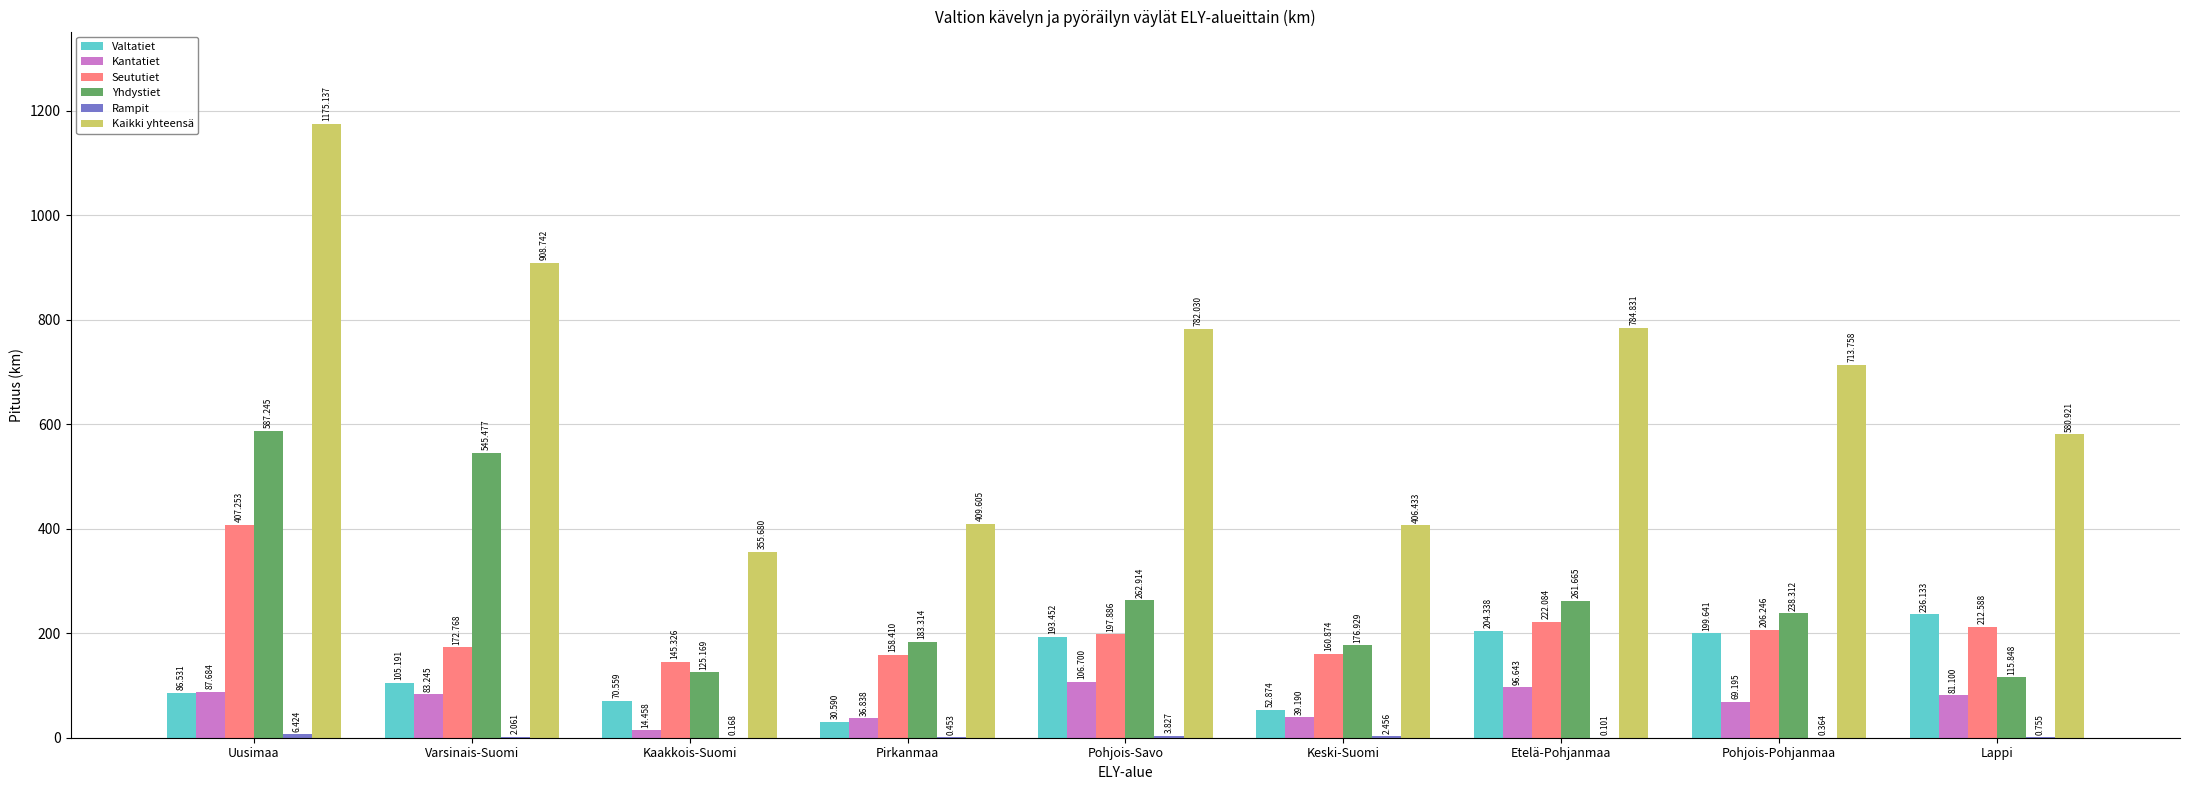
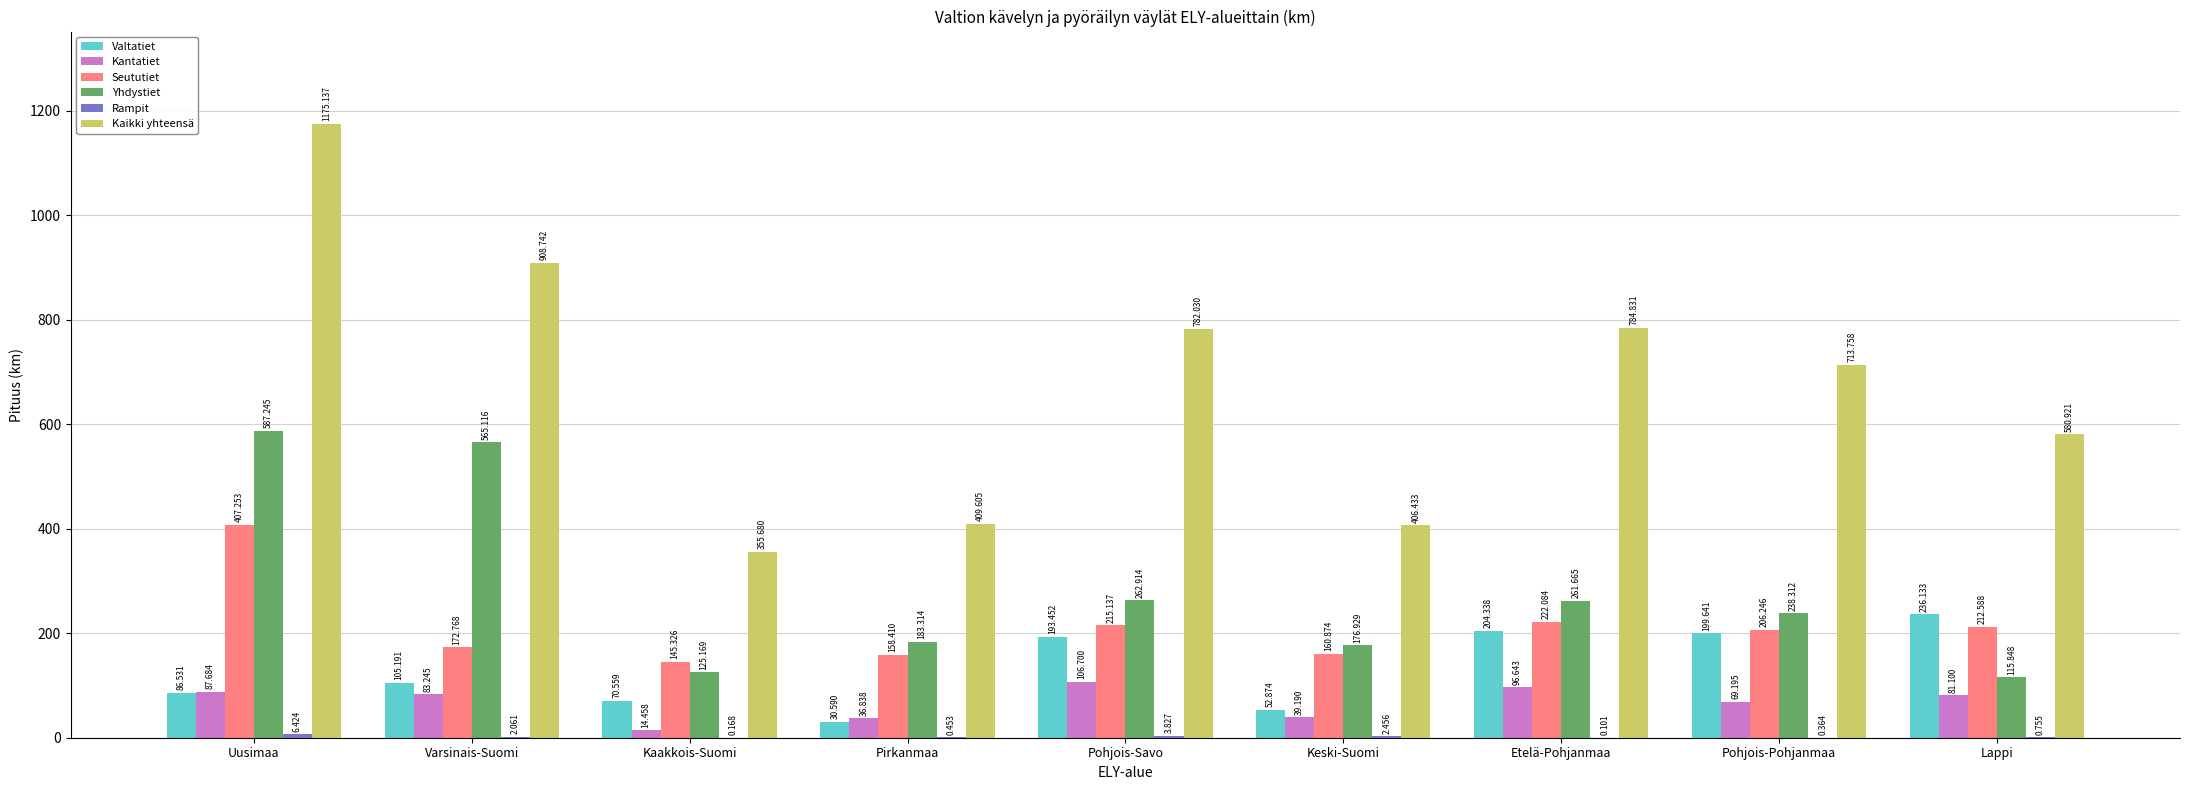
  {
    "Valtatiet": {
      "Uusimaa": 86.531,
      "Varsinais-Suomi": 105.191,
      "Kaakkois-Suomi": 70.559,
      "Pirkanmaa": 30.590,
      "Pohjois-Savo": 193.452,
      "Keski-Suomi": 52.874,
      "Etelä-Pohjanmaa": 204.338,
      "Pohjois-Pohjanmaa": 199.641,
      "Lappi": 236.133
    },
    "Kantatiet": {
      "Uusimaa": 87.684,
      "Varsinais-Suomi": 83.245,
      "Kaakkois-Suomi": 14.458,
      "Pirkanmaa": 36.838,
      "Pohjois-Savo": 106.700,
      "Keski-Suomi": 39.190,
      "Etelä-Pohjanmaa": 96.643,
      "Pohjois-Pohjanmaa": 69.195,
      "Lappi": 81.100
    },
    "Seututiet": {
      "Uusimaa": 407.253,
      "Varsinais-Suomi": 172.768,
      "Kaakkois-Suomi": 145.326,
      "Pirkanmaa": 158.410,
-     "Pohjois-Savo": 197.886,
+     "Pohjois-Savo": 215.137,
      "Keski-Suomi": 160.874,
      "Etelä-Pohjanmaa": 222.084,
      "Pohjois-Pohjanmaa": 206.246,
      "Lappi": 212.588
    },
    "Yhdystiet": {
      "Uusimaa": 587.245,
-     "Varsinais-Suomi": 545.477,
+     "Varsinais-Suomi": 565.116,
      "Kaakkois-Suomi": 125.169,
      "Pirkanmaa": 183.314,
      "Pohjois-Savo": 262.914,
      "Keski-Suomi": 176.929,
      "Etelä-Pohjanmaa": 261.665,
      "Pohjois-Pohjanmaa": 238.312,
      "Lappi": 115.848
    },
    "Rampit": {
      "Uusimaa": 6.424,
      "Varsinais-Suomi": 2.061,
      "Kaakkois-Suomi": 0.168,
      "Pirkanmaa": 0.453,
      "Pohjois-Savo": 3.827,
      "Keski-Suomi": 2.456,
      "Etelä-Pohjanmaa": 0.101,
      "Pohjois-Pohjanmaa": 0.364,
      "Lappi": 0.755
    },
    "Kaikki yhteensä": {
      "Uusimaa": 1175.137,
      "Varsinais-Suomi": 908.742,
      "Kaakkois-Suomi": 355.680,
      "Pirkanmaa": 409.605,
      "Pohjois-Savo": 782.030,
      "Keski-Suomi": 406.433,
      "Etelä-Pohjanmaa": 784.831,
      "Pohjois-Pohjanmaa": 713.758,
      "Lappi": 580.921
    }
  }
